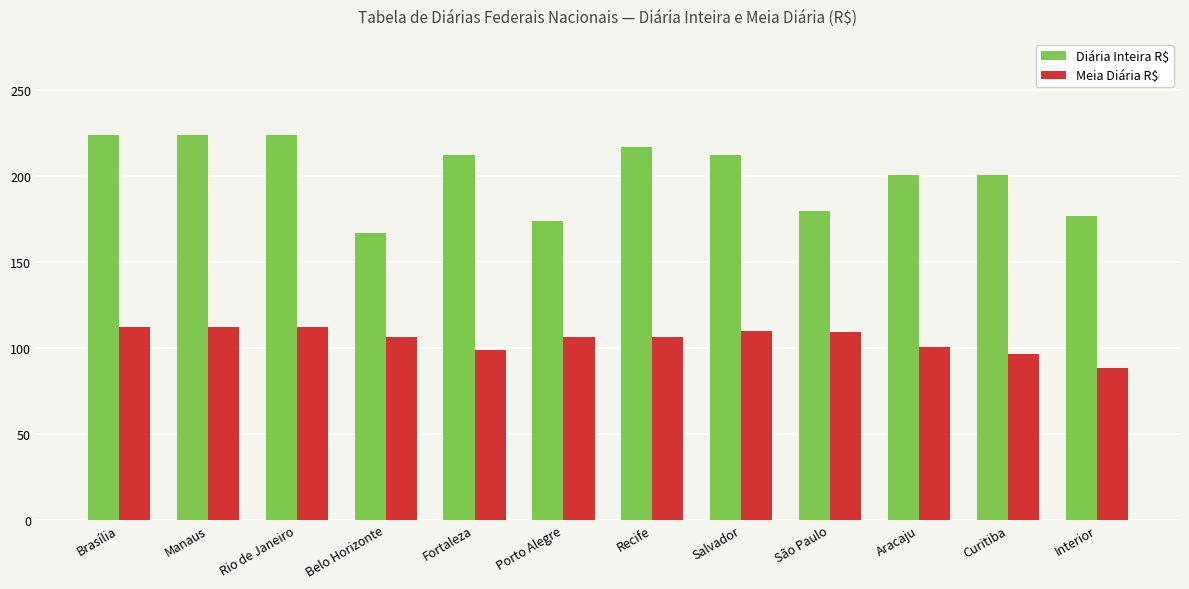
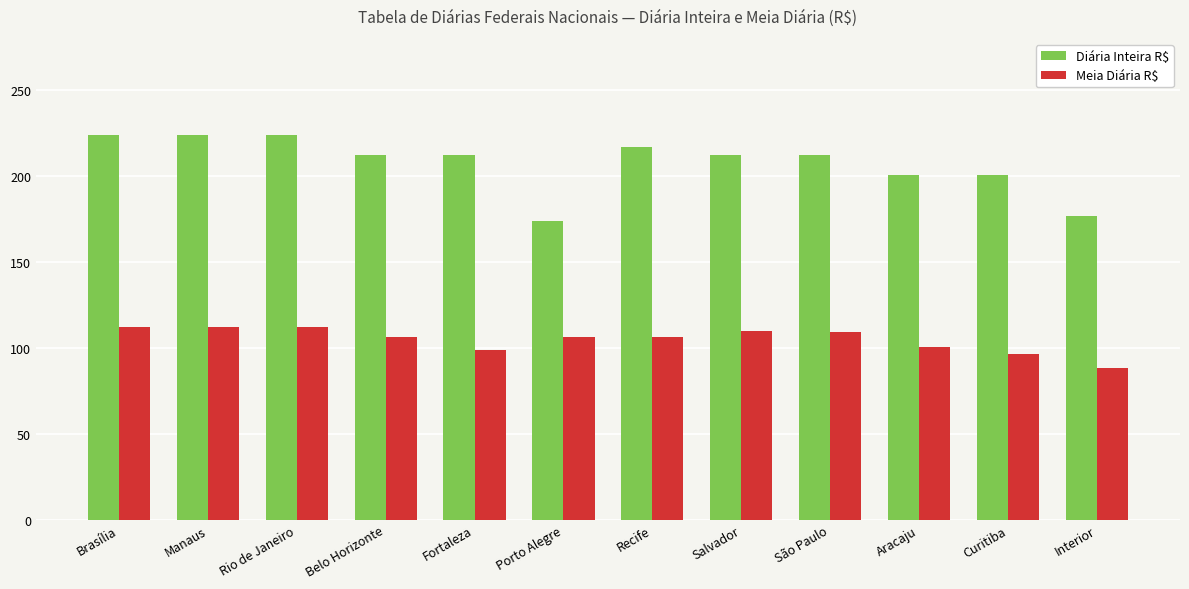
  {
    "Diária Inteira R$": {
      "Brasília": 224,
      "Manaus": 224,
      "Rio de Janeiro": 224,
-     "Belo Horizonte": 167,
+     "Belo Horizonte": 212,
      "Fortaleza": 212,
      "Porto Alegre": 174,
      "Recife": 217,
      "Salvador": 212,
-     "São Paulo": 180,
+     "São Paulo": 212,
      "Aracaju": 201,
      "Curitiba": 201,
      "Interior": 177
    },
    "Meia Diária R$": {
      "Brasília": 112,
      "Manaus": 112,
      "Rio de Janeiro": 112,
      "Belo Horizonte": 106,
      "Fortaleza": 99,
      "Porto Alegre": 106,
      "Recife": 106,
      "Salvador": 110,
      "São Paulo": 109,
      "Aracaju": 100,
      "Curitiba": 97,
      "Interior": 89
    }
  }
